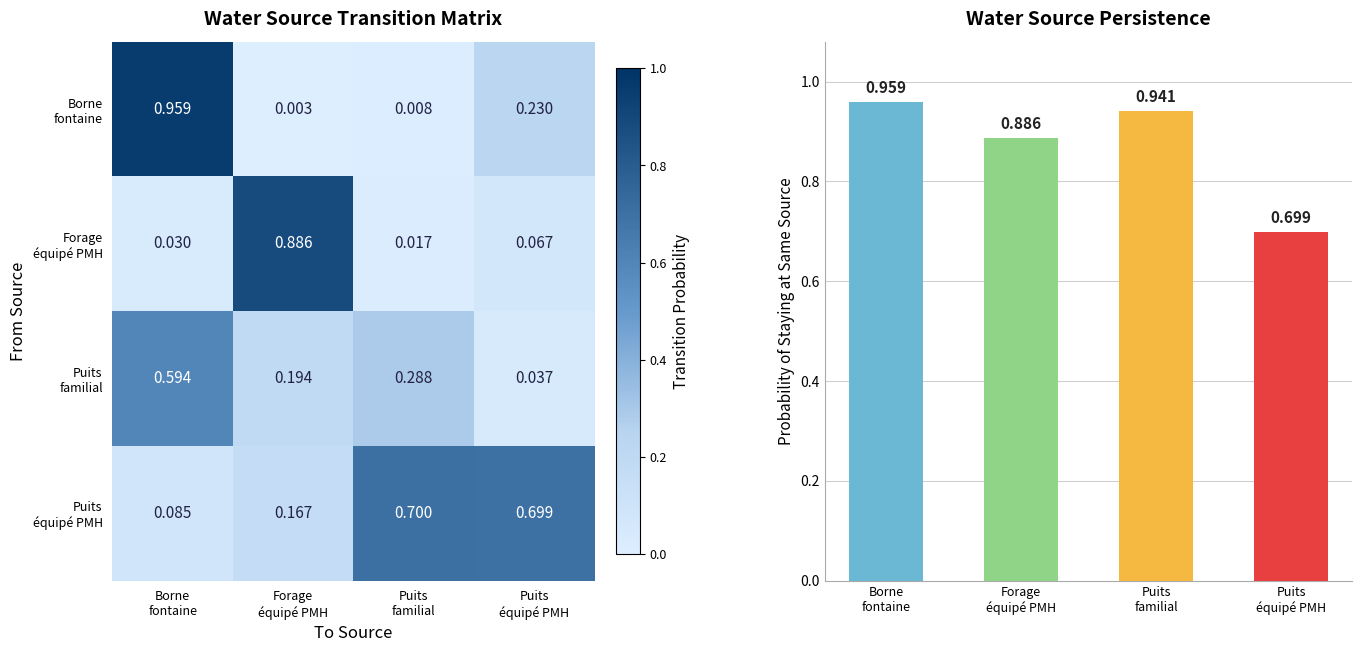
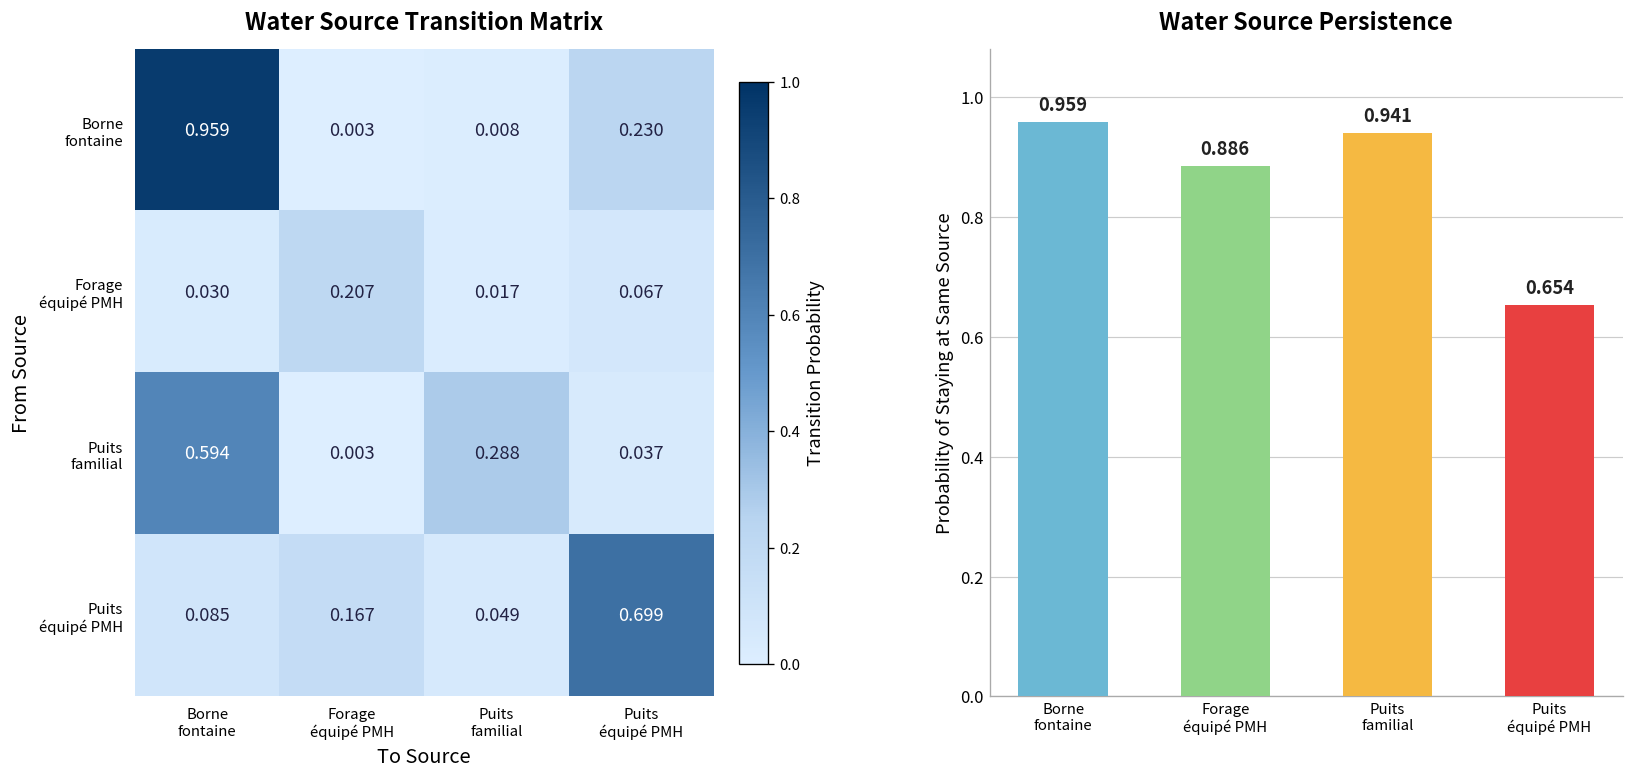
  {
    "Water Source Transition Matrix": {
      "Borne fontaine": {
        "Borne fontaine": 0.959,
        "Forage équipé PMH": 0.003,
        "Puits familial": 0.008,
        "Puits équipé PMH": 0.230
      },
      "Forage équipé PMH": {
        "Borne fontaine": 0.030,
-       "Forage équipé PMH": 0.886,
+       "Forage équipé PMH": 0.207,
        "Puits familial": 0.017,
        "Puits équipé PMH": 0.067
      },
      "Puits familial": {
        "Borne fontaine": 0.594,
-       "Forage équipé PMH": 0.194,
+       "Forage équipé PMH": 0.003,
        "Puits familial": 0.288,
        "Puits équipé PMH": 0.037
      },
      "Puits équipé PMH": {
        "Borne fontaine": 0.085,
        "Forage équipé PMH": 0.167,
-       "Puits familial": 0.700,
+       "Puits familial": 0.049,
        "Puits équipé PMH": 0.699
      }
    },
    "Water Source Persistence": {
      "Borne fontaine": 0.959,
      "Forage équipé PMH": 0.886,
      "Puits familial": 0.941,
-     "Puits équipé PMH": 0.699
+     "Puits équipé PMH": 0.654
    }
  }
